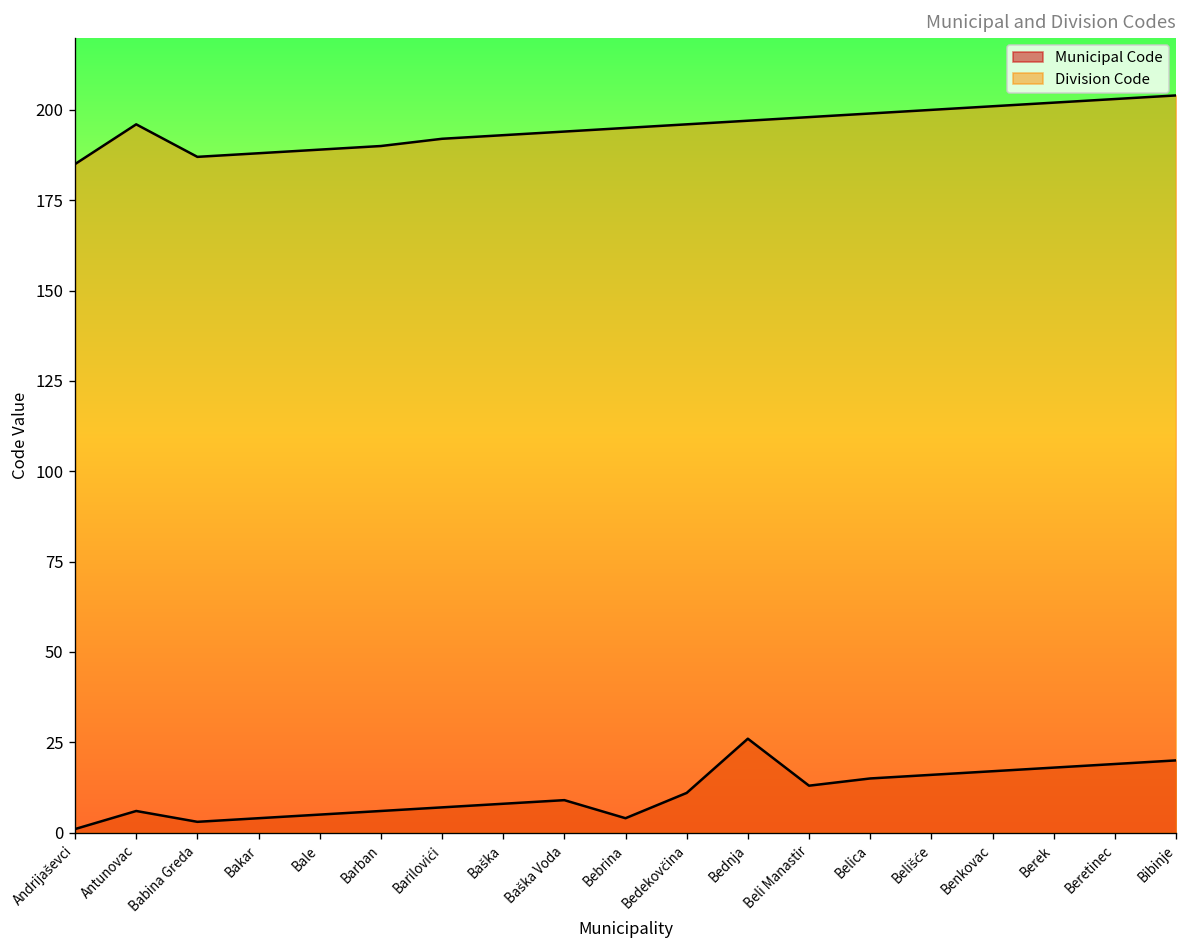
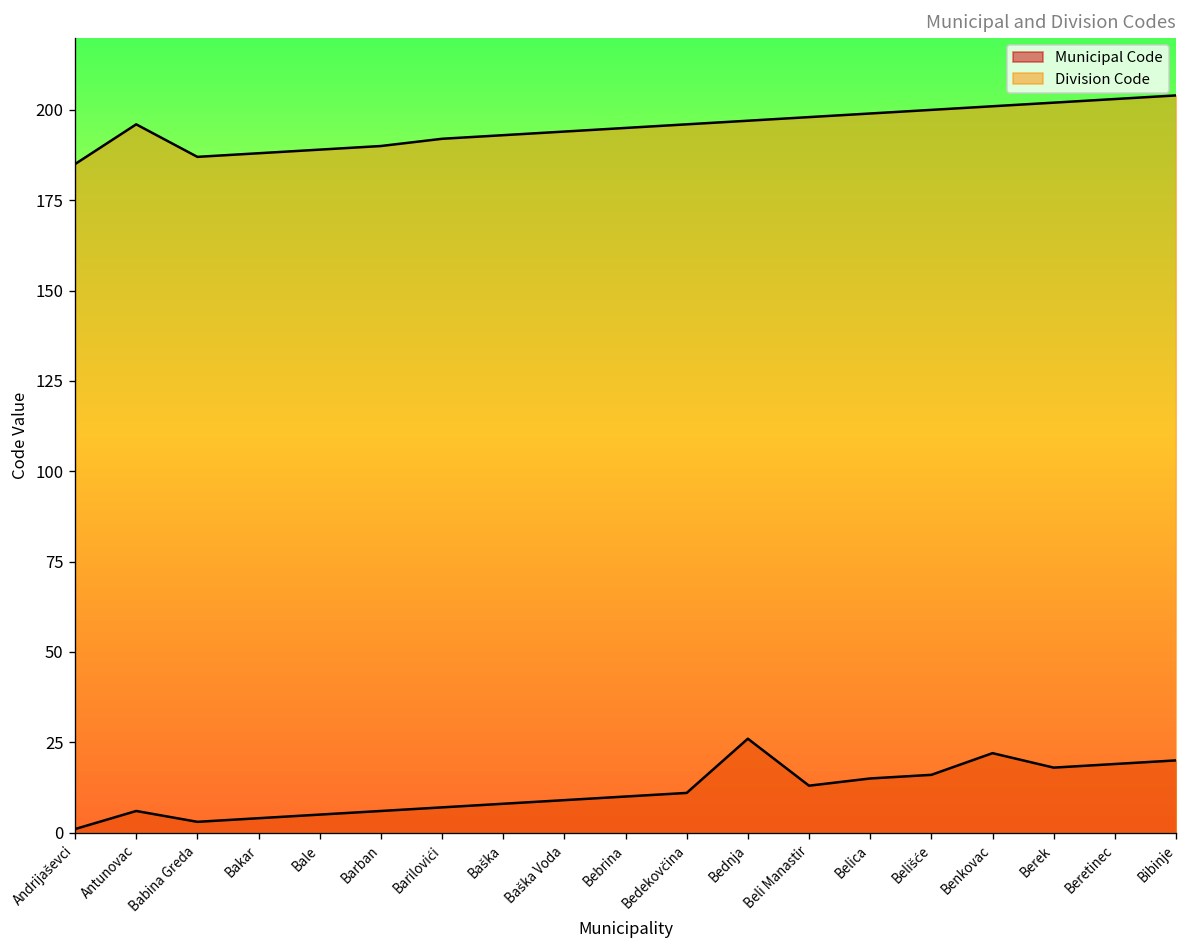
  {
    "Municipal Code": {
      "Andrijaševci": 1,
      "Antunovac": 6,
      "Babina Greda": 3,
      "Bakar": 4,
      "Bale": 5,
      "Barban": 6,
      "Barilovići": 7,
      "Baška": 8,
      "Baška Voda": 9,
-     "Bebrina": 4,
+     "Bebrina": 10,
      "Bedekovčina": 11,
      "Bednja": 26,
      "Beli Manastir": 13,
      "Belica": 15,
      "Belišće": 16,
-     "Benkovac": 17,
+     "Benkovac": 22,
      "Berek": 18,
      "Beretinec": 19,
      "Bibinje": 20
    },
    "Division Code": {
      "Andrijaševci": 185,
      "Antunovac": 196,
      "Babina Greda": 187,
      "Bakar": 188,
      "Bale": 189,
      "Barban": 190,
      "Barilovići": 192,
      "Baška": 193,
      "Baška Voda": 194,
      "Bebrina": 195,
      "Bedekovčina": 196,
      "Bednja": 197,
      "Beli Manastir": 198,
      "Belica": 199,
      "Belišće": 200,
      "Benkovac": 201,
      "Berek": 202,
      "Beretinec": 203,
      "Bibinje": 204
    }
  }
